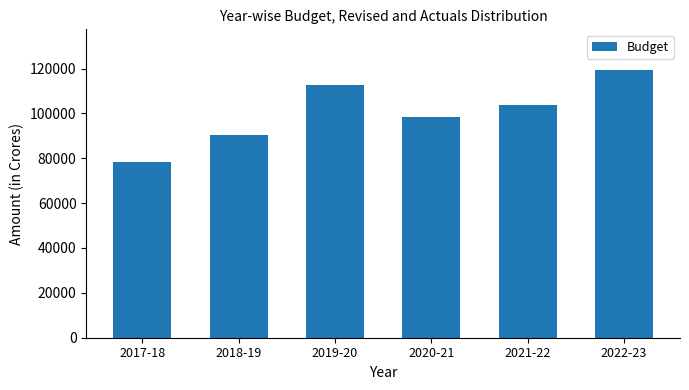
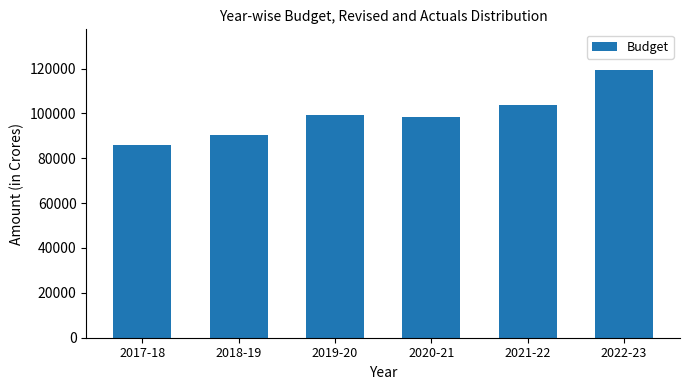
  {
-   "2017-18": 78000,
+   "2017-18": 86000,
    "2018-19": 90000,
-   "2019-20": 113000,
+   "2019-20": 99000,
    "2020-21": 99000,
    "2021-22": 104000,
    "2022-23": 120000
  }
